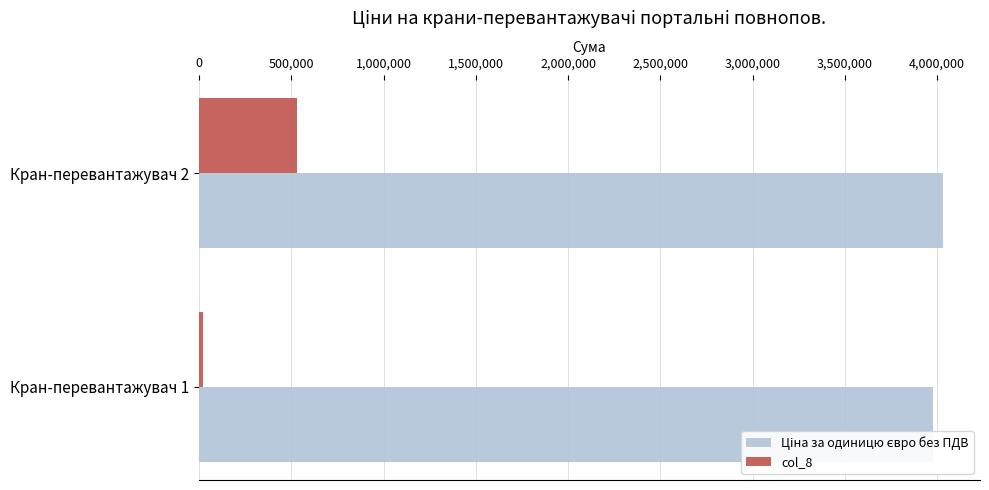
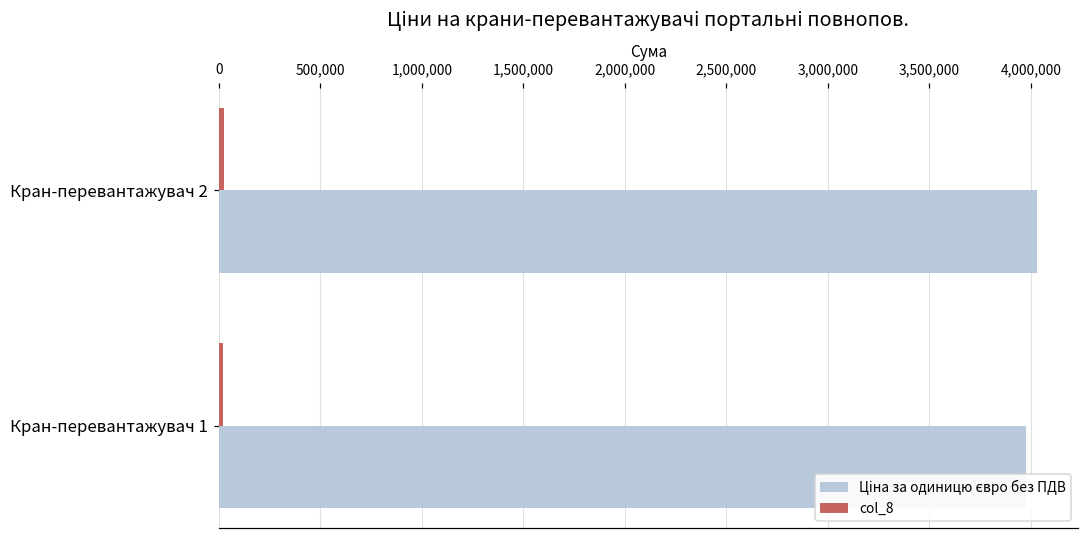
  {
    "Ціна за одиницю євро без ПДВ": {
      "Кран-перевантажувач 2": "4,030,000",
      "Кран-перевантажувач 1": "3,980,000"
    },
    "col_8": {
-     "Кран-перевантажувач 2": "530,000",
+     "Кран-перевантажувач 2": "30,000",
      "Кран-перевантажувач 1": "20,000"
    }
  }
